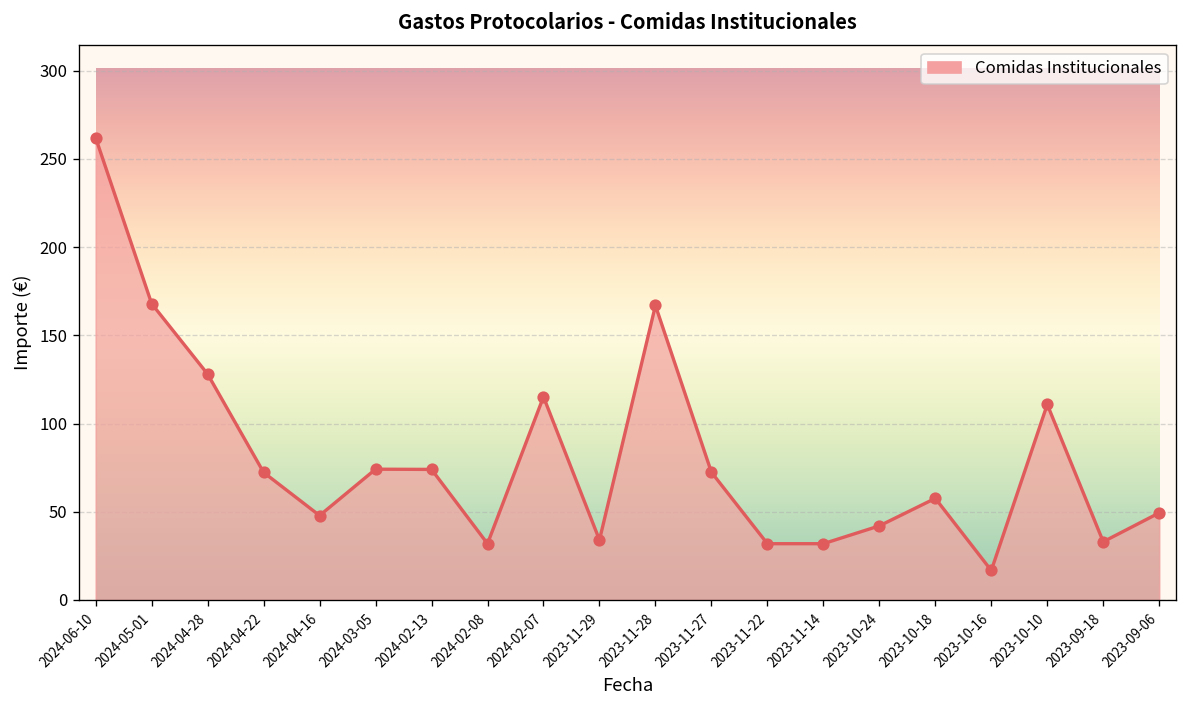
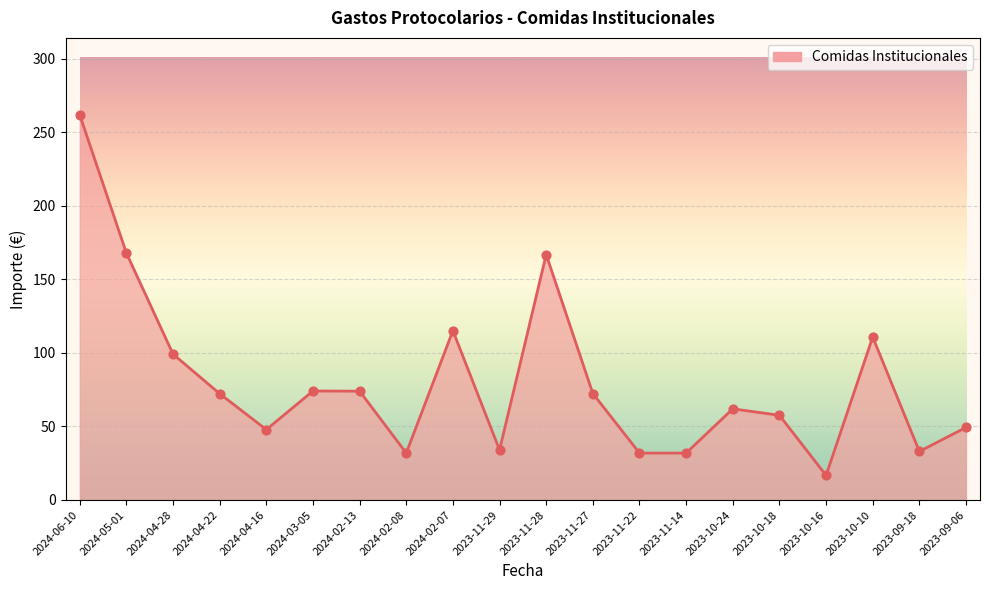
  {
    "2024-06-10": 262,
    "2024-05-01": 168,
-   "2024-04-28": 128,
+   "2024-04-28": 99,
    "2024-04-22": 72,
    "2024-04-16": 48,
    "2024-03-05": 74,
    "2024-02-13": 74,
    "2024-02-08": 32,
    "2024-02-07": 115,
    "2023-11-29": 34,
    "2023-11-28": 167,
    "2023-11-27": 72,
    "2023-11-22": 32,
    "2023-11-14": 32,
-   "2023-10-24": 42,
+   "2023-10-24": 62,
    "2023-10-18": 58,
    "2023-10-16": 17,
    "2023-10-10": 111,
    "2023-09-18": 33,
    "2023-09-06": 49
  }
